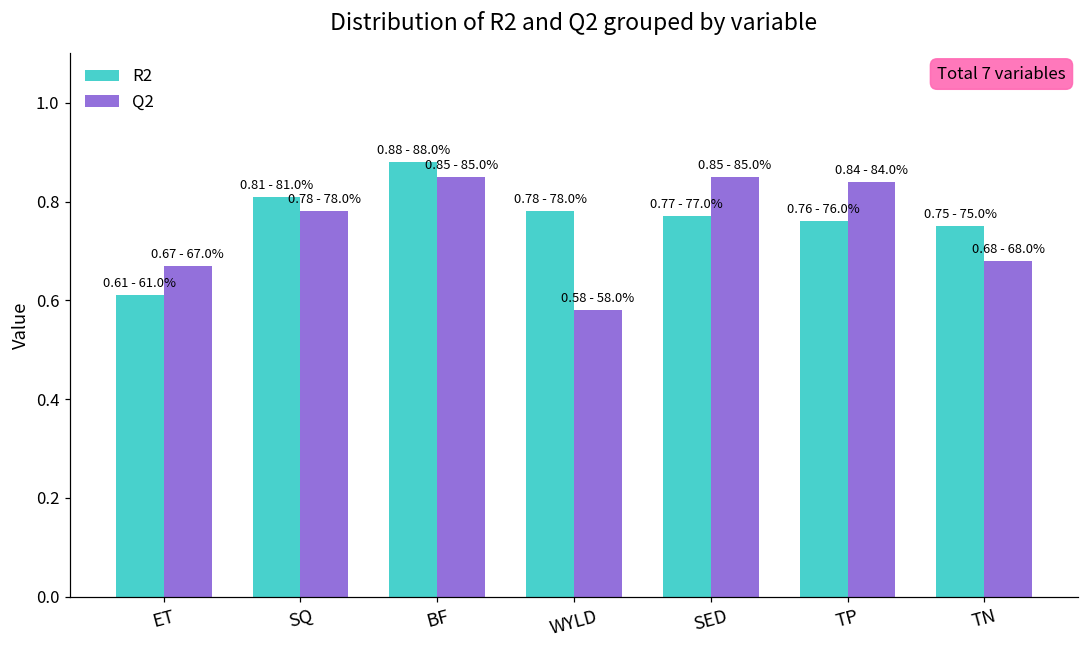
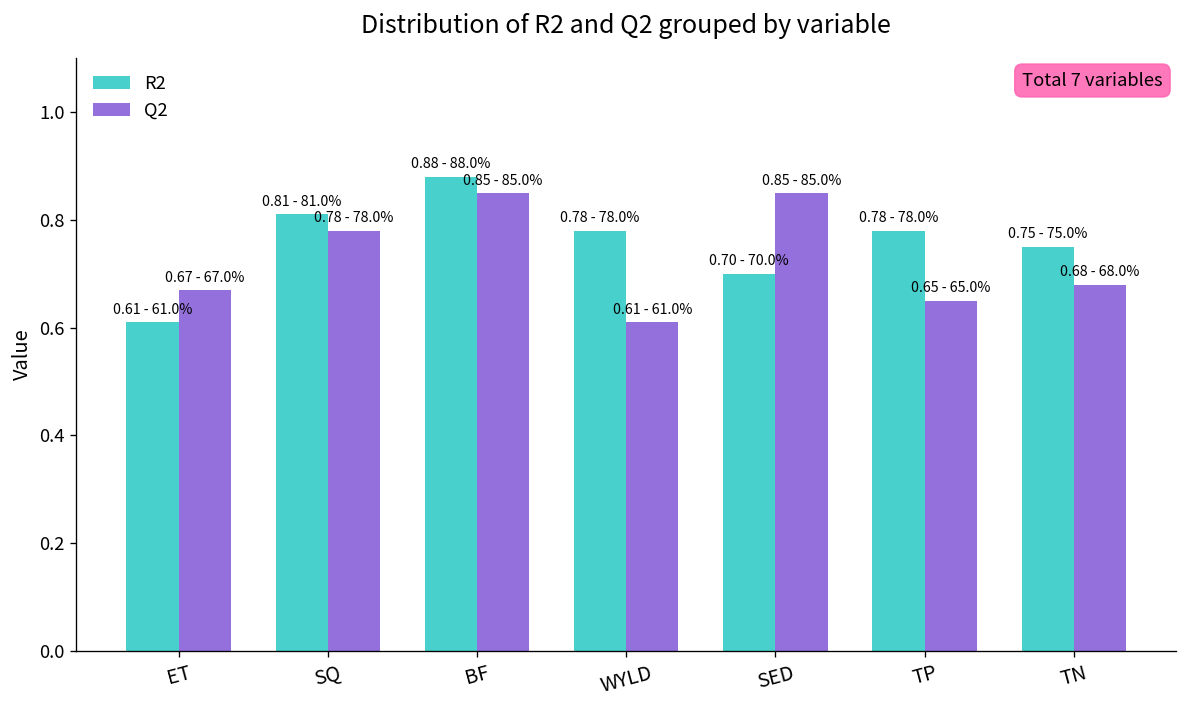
  {
    "R2": {
      "ET": "0.61",
      "SQ": "0.81",
      "BF": "0.88",
      "WYLD": "0.78",
-     "SED": "0.77 - 77.0%",
-     "TP": "0.76 - 76.0%",
+     "SED": "0.70 - 70.0%",
+     "TP": "0.78 - 78.0%",
      "TN": "0.75"
    },
    "Q2": {
      "ET": "0.67",
      "SQ": "0.78",
      "BF": "0.85",
-     "WYLD": "0.58 - 58.0%",
+     "WYLD": "0.61 - 61.0%",
      "SED": "0.85",
-     "TP": "0.84 - 84.0%",
+     "TP": "0.65 - 65.0%",
      "TN": "0.68"
    }
  }
